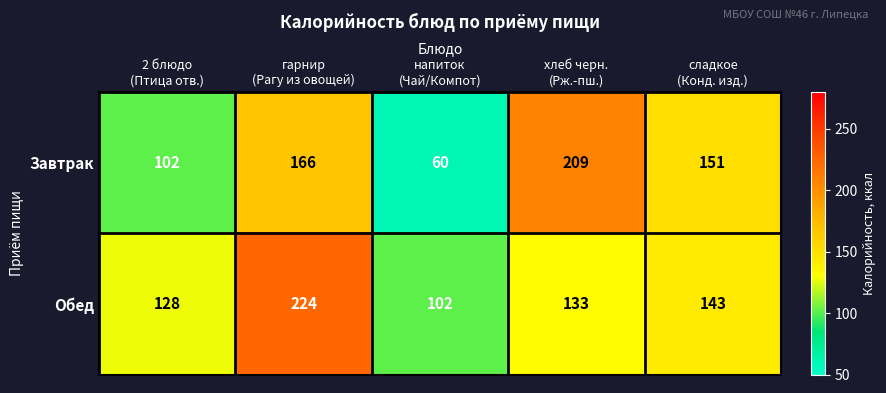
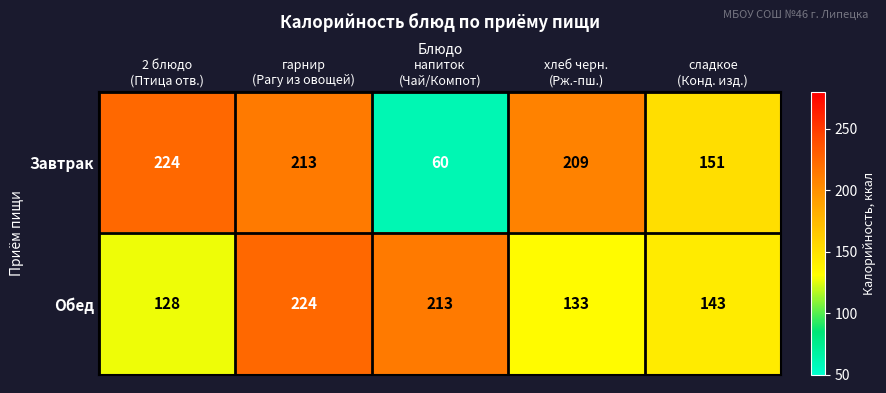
  {
    "Завтрак": {
-     "2 блюдо (Птица отв.)": 102,
-     "гарнир (Рагу из овощей)": 166,
+     "2 блюдо (Птица отв.)": 224,
+     "гарнир (Рагу из овощей)": 213,
      "напиток (Чай/Компот)": 60,
      "хлеб черн. (Рж.-пш.)": 209,
      "сладкое (Конд. изд.)": 151
    },
    "Обед": {
      "2 блюдо (Птица отв.)": 128,
      "гарнир (Рагу из овощей)": 224,
-     "напиток (Чай/Компот)": 102,
+     "напиток (Чай/Компот)": 213,
      "хлеб черн. (Рж.-пш.)": 133,
      "сладкое (Конд. изд.)": 143
    }
  }
